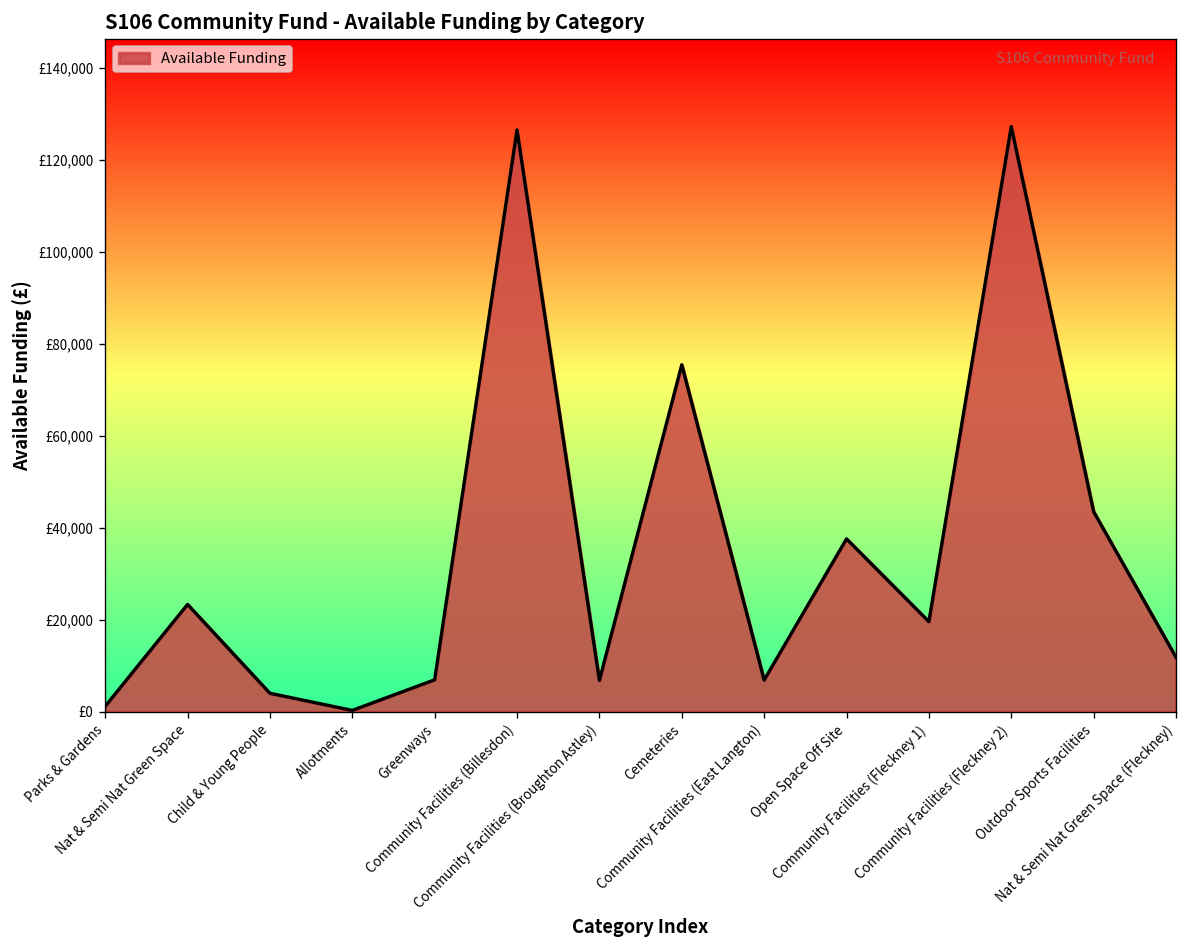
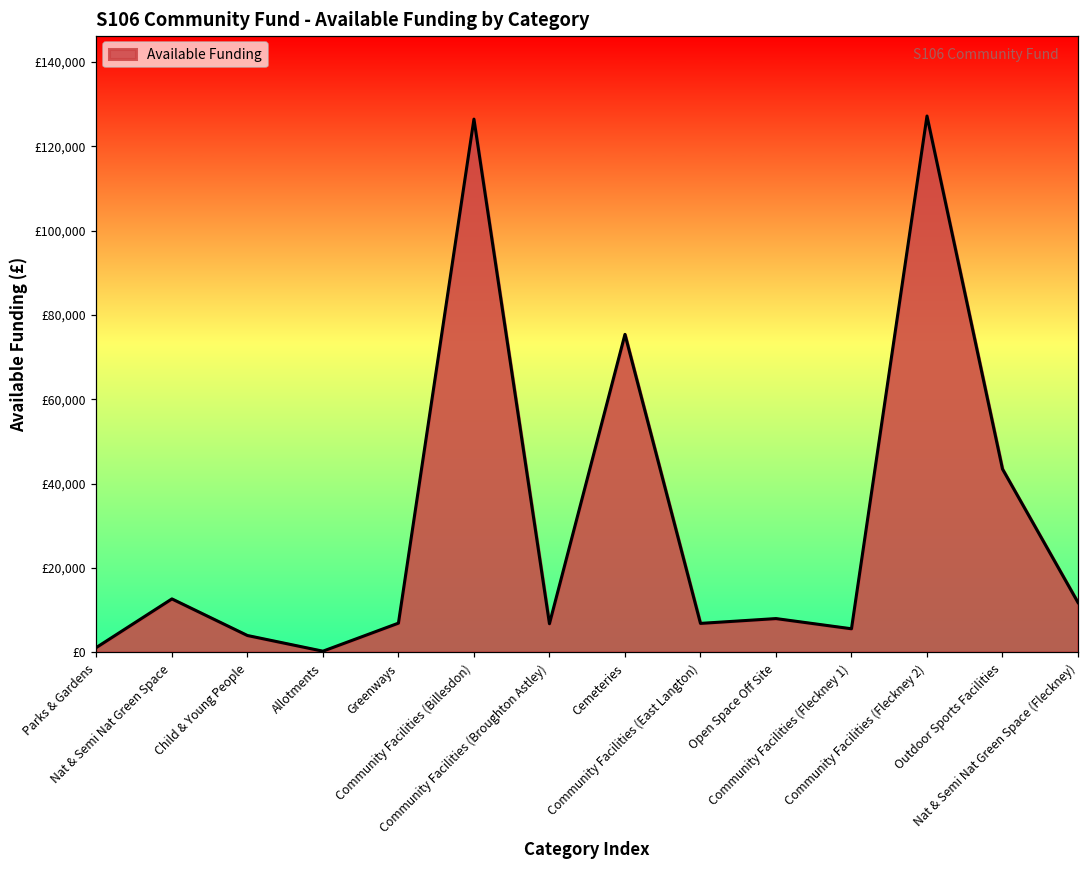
  {
    "Parks & Gardens": "£1,000",
-   "Nat & Semi Nat Green Space": "£23,000",
+   "Nat & Semi Nat Green Space": "£13,000",
    "Child & Young People": "£4,000",
    "Allotments": "£0",
    "Greenways": "£7,000",
    "Community Facilities (Billesdon)": "£126,000",
    "Community Facilities (Broughton Astley)": "£7,000",
    "Cemeteries": "£75,000",
    "Community Facilities (East Langton)": "£7,000",
-   "Open Space Off Site": "£38,000",
-   "Community Facilities (Fleckney 1)": "£20,000",
+   "Open Space Off Site": "£8,000",
+   "Community Facilities (Fleckney 1)": "£6,000",
    "Community Facilities (Fleckney 2)": "£127,000",
    "Outdoor Sports Facilities": "£43,000",
    "Nat & Semi Nat Green Space (Fleckney)": "£12,000"
  }
